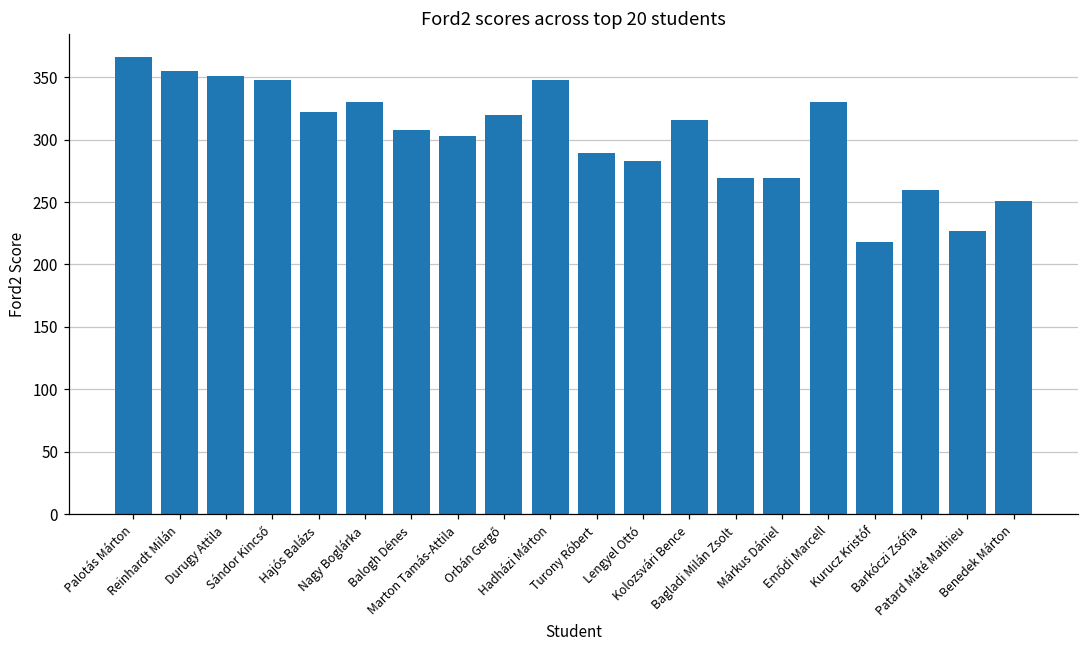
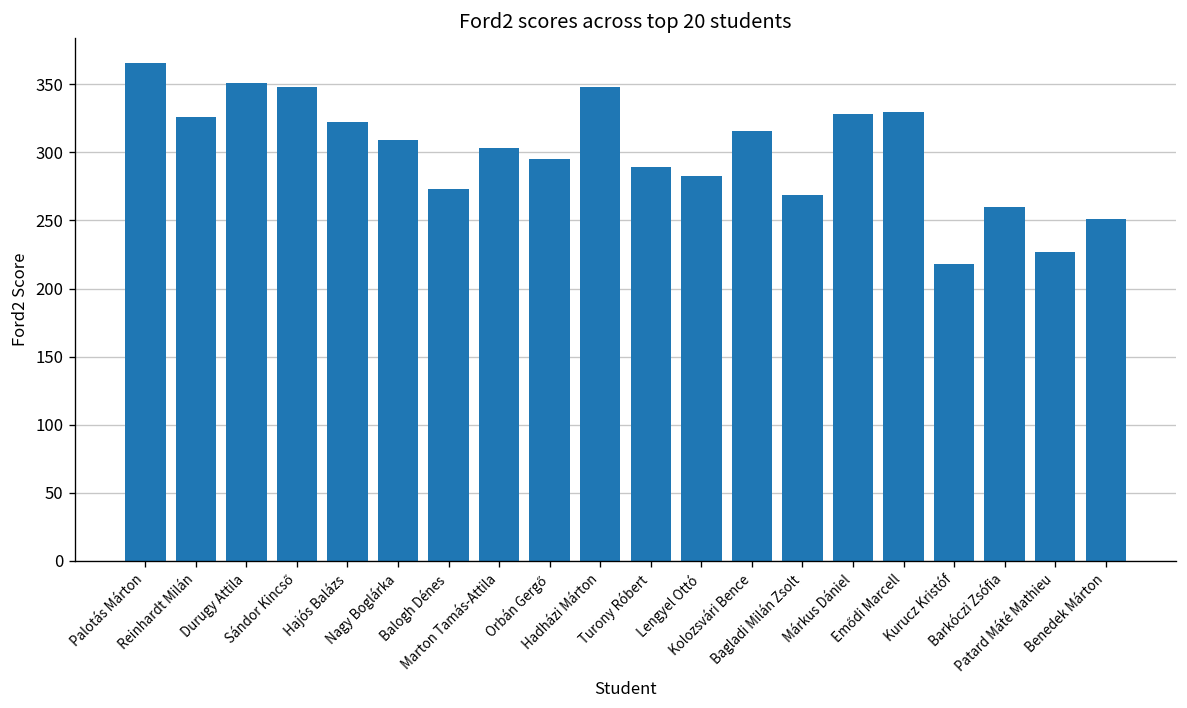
  {
    "Palotás Márton": 366,
-   "Reinhardt Milán": 355,
+   "Reinhardt Milán": 326,
    "Durugy Attila": 351,
    "Sándor Kincső": 348,
    "Hajós Balázs": 322,
-   "Nagy Boglárka": 330,
-   "Balogh Dénes": 308,
+   "Nagy Boglárka": 309,
+   "Balogh Dénes": 273,
    "Marton Tamás-Attila": 303,
-   "Orbán Gergő": 320,
+   "Orbán Gergő": 295,
    "Hadházi Márton": 348,
    "Turony Róbert": 289,
    "Lengyel Ottó": 283,
    "Kolozsvári Bence": 316,
    "Bagladi Milán Zsolt": 269,
-   "Márkus Dániel": 269,
+   "Márkus Dániel": 328,
    "Emődi Marcell": 330,
    "Kurucz Kristóf": 218,
    "Barkóczi Zsófia": 260,
    "Patard Máté Mathieu": 227,
    "Benedek Márton": 251
  }
